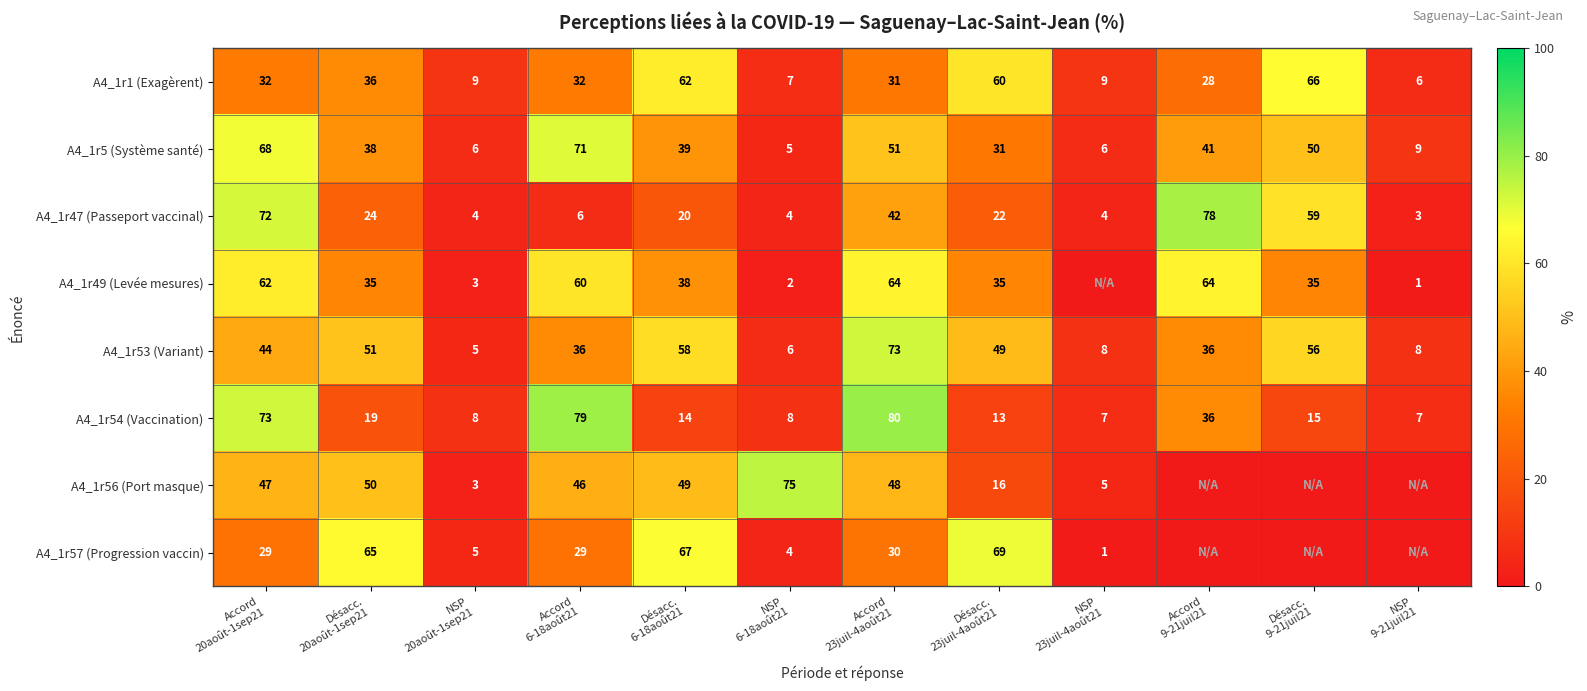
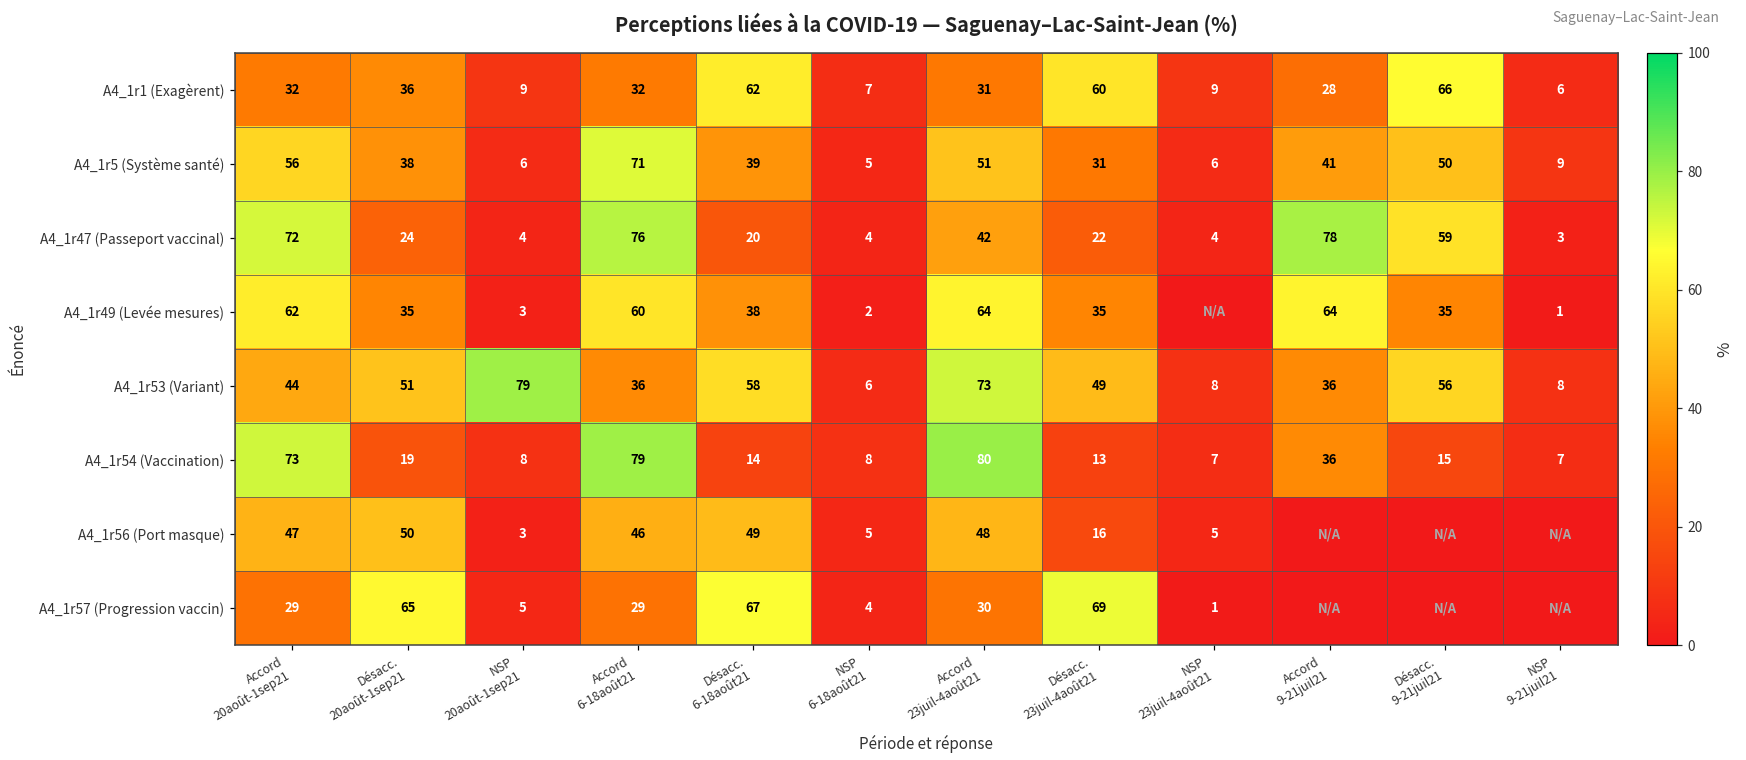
  {
    "A4_1r1 (Exagèrent)": {
      "Accord 20août-1sep21": 32,
      "Désacc. 20août-1sep21": 36,
      "NSP 20août-1sep21": 9,
      "Accord 6-18août21": 32,
      "Désacc. 6-18août21": 62,
      "NSP 6-18août21": 7,
      "Accord 23juil-4août21": 31,
      "Désacc. 23juil-4août21": 60,
      "NSP 23juil-4août21": 9,
      "Accord 9-21juil21": 28,
      "Désacc. 9-21juil21": 66,
      "NSP 9-21juil21": 6
    },
    "A4_1r5 (Système santé)": {
-     "Accord 20août-1sep21": 68,
+     "Accord 20août-1sep21": 56,
      "Désacc. 20août-1sep21": 38,
      "NSP 20août-1sep21": 6,
      "Accord 6-18août21": 71,
      "Désacc. 6-18août21": 39,
      "NSP 6-18août21": 5,
      "Accord 23juil-4août21": 51,
      "Désacc. 23juil-4août21": 31,
      "NSP 23juil-4août21": 6,
      "Accord 9-21juil21": 41,
      "Désacc. 9-21juil21": 50,
      "NSP 9-21juil21": 9
    },
    "A4_1r47 (Passeport vaccinal)": {
      "Accord 20août-1sep21": 72,
      "Désacc. 20août-1sep21": 24,
      "NSP 20août-1sep21": 4,
-     "Accord 6-18août21": 6,
+     "Accord 6-18août21": 76,
      "Désacc. 6-18août21": 20,
      "NSP 6-18août21": 4,
      "Accord 23juil-4août21": 42,
      "Désacc. 23juil-4août21": 22,
      "NSP 23juil-4août21": 4,
      "Accord 9-21juil21": 78,
      "Désacc. 9-21juil21": 59,
      "NSP 9-21juil21": 3
    },
    "A4_1r49 (Levée mesures)": {
      "Accord 20août-1sep21": 62,
      "Désacc. 20août-1sep21": 35,
      "NSP 20août-1sep21": 3,
      "Accord 6-18août21": 60,
      "Désacc. 6-18août21": 38,
      "NSP 6-18août21": 2,
      "Accord 23juil-4août21": 64,
      "Désacc. 23juil-4août21": 35,
      "Accord 9-21juil21": 64,
      "Désacc. 9-21juil21": 35,
      "NSP 9-21juil21": 1
    },
    "A4_1r53 (Variant)": {
      "Accord 20août-1sep21": 44,
      "Désacc. 20août-1sep21": 51,
-     "NSP 20août-1sep21": 5,
+     "NSP 20août-1sep21": 79,
      "Accord 6-18août21": 36,
      "Désacc. 6-18août21": 58,
      "NSP 6-18août21": 6,
      "Accord 23juil-4août21": 73,
      "Désacc. 23juil-4août21": 49,
      "NSP 23juil-4août21": 8,
      "Accord 9-21juil21": 36,
      "Désacc. 9-21juil21": 56,
      "NSP 9-21juil21": 8
    },
    "A4_1r54 (Vaccination)": {
      "Accord 20août-1sep21": 73,
      "Désacc. 20août-1sep21": 19,
      "NSP 20août-1sep21": 8,
      "Accord 6-18août21": 79,
      "Désacc. 6-18août21": 14,
      "NSP 6-18août21": 8,
      "Accord 23juil-4août21": 80,
      "Désacc. 23juil-4août21": 13,
      "NSP 23juil-4août21": 7,
      "Accord 9-21juil21": 36,
      "Désacc. 9-21juil21": 15,
      "NSP 9-21juil21": 7
    },
    "A4_1r56 (Port masque)": {
      "Accord 20août-1sep21": 47,
      "Désacc. 20août-1sep21": 50,
      "NSP 20août-1sep21": 3,
      "Accord 6-18août21": 46,
      "Désacc. 6-18août21": 49,
-     "NSP 6-18août21": 75,
+     "NSP 6-18août21": 5,
      "Accord 23juil-4août21": 48,
      "Désacc. 23juil-4août21": 16,
      "NSP 23juil-4août21": 5
    },
    "A4_1r57 (Progression vaccin)": {
      "Accord 20août-1sep21": 29,
      "Désacc. 20août-1sep21": 65,
      "NSP 20août-1sep21": 5,
      "Accord 6-18août21": 29,
      "Désacc. 6-18août21": 67,
      "NSP 6-18août21": 4,
      "Accord 23juil-4août21": 30,
      "Désacc. 23juil-4août21": 69,
      "NSP 23juil-4août21": 1
    }
  }
